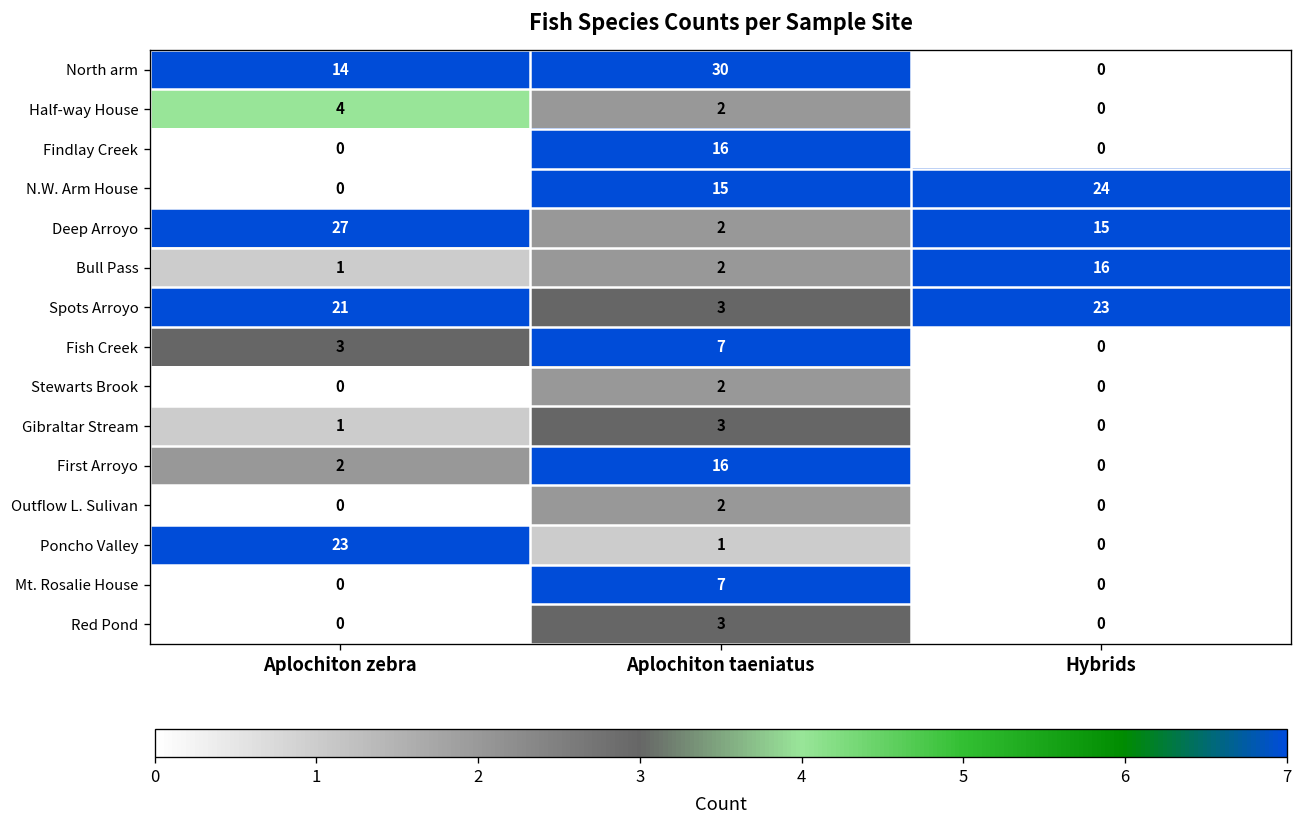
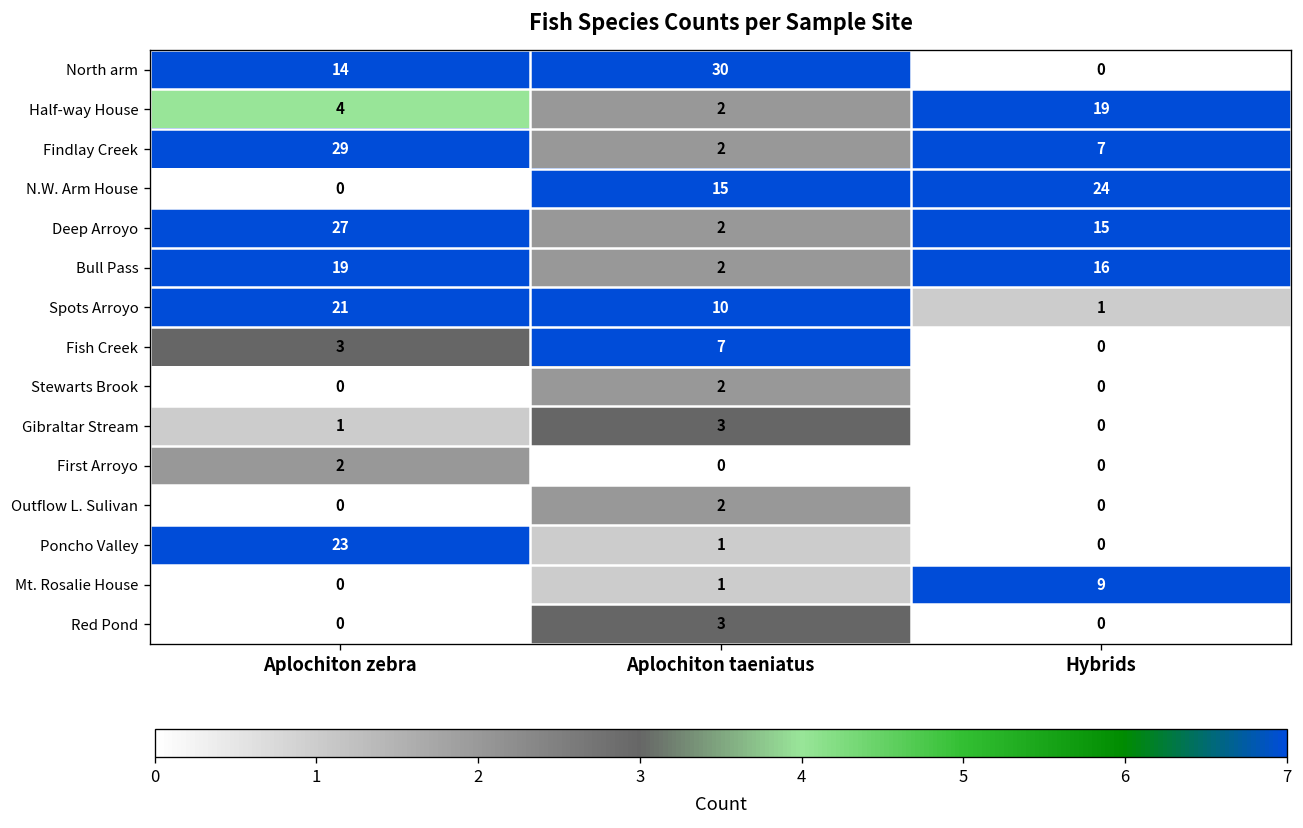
  {
    "North arm": {
      "Aplochiton zebra": 14,
      "Aplochiton taeniatus": 30,
      "Hybrids": 0
    },
    "Half-way House": {
      "Aplochiton zebra": 4,
      "Aplochiton taeniatus": 2,
-     "Hybrids": 0
+     "Hybrids": 19
    },
    "Findlay Creek": {
-     "Aplochiton zebra": 0,
-     "Aplochiton taeniatus": 16,
-     "Hybrids": 0
+     "Aplochiton zebra": 29,
+     "Aplochiton taeniatus": 2,
+     "Hybrids": 7
    },
    "N.W. Arm House": {
      "Aplochiton zebra": 0,
      "Aplochiton taeniatus": 15,
      "Hybrids": 24
    },
    "Deep Arroyo": {
      "Aplochiton zebra": 27,
      "Aplochiton taeniatus": 2,
      "Hybrids": 15
    },
    "Bull Pass": {
-     "Aplochiton zebra": 1,
+     "Aplochiton zebra": 19,
      "Aplochiton taeniatus": 2,
      "Hybrids": 16
    },
    "Spots Arroyo": {
      "Aplochiton zebra": 21,
-     "Aplochiton taeniatus": 3,
-     "Hybrids": 23
+     "Aplochiton taeniatus": 10,
+     "Hybrids": 1
    },
    "Fish Creek": {
      "Aplochiton zebra": 3,
      "Aplochiton taeniatus": 7,
      "Hybrids": 0
    },
    "Stewarts Brook": {
      "Aplochiton zebra": 0,
      "Aplochiton taeniatus": 2,
      "Hybrids": 0
    },
    "Gibraltar Stream": {
      "Aplochiton zebra": 1,
      "Aplochiton taeniatus": 3,
      "Hybrids": 0
    },
    "First Arroyo": {
      "Aplochiton zebra": 2,
-     "Aplochiton taeniatus": 16,
+     "Aplochiton taeniatus": 0,
      "Hybrids": 0
    },
    "Outflow L. Sulivan": {
      "Aplochiton zebra": 0,
      "Aplochiton taeniatus": 2,
      "Hybrids": 0
    },
    "Poncho Valley": {
      "Aplochiton zebra": 23,
      "Aplochiton taeniatus": 1,
      "Hybrids": 0
    },
    "Mt. Rosalie House": {
      "Aplochiton zebra": 0,
-     "Aplochiton taeniatus": 7,
-     "Hybrids": 0
+     "Aplochiton taeniatus": 1,
+     "Hybrids": 9
    },
    "Red Pond": {
      "Aplochiton zebra": 0,
      "Aplochiton taeniatus": 3,
      "Hybrids": 0
    }
  }
